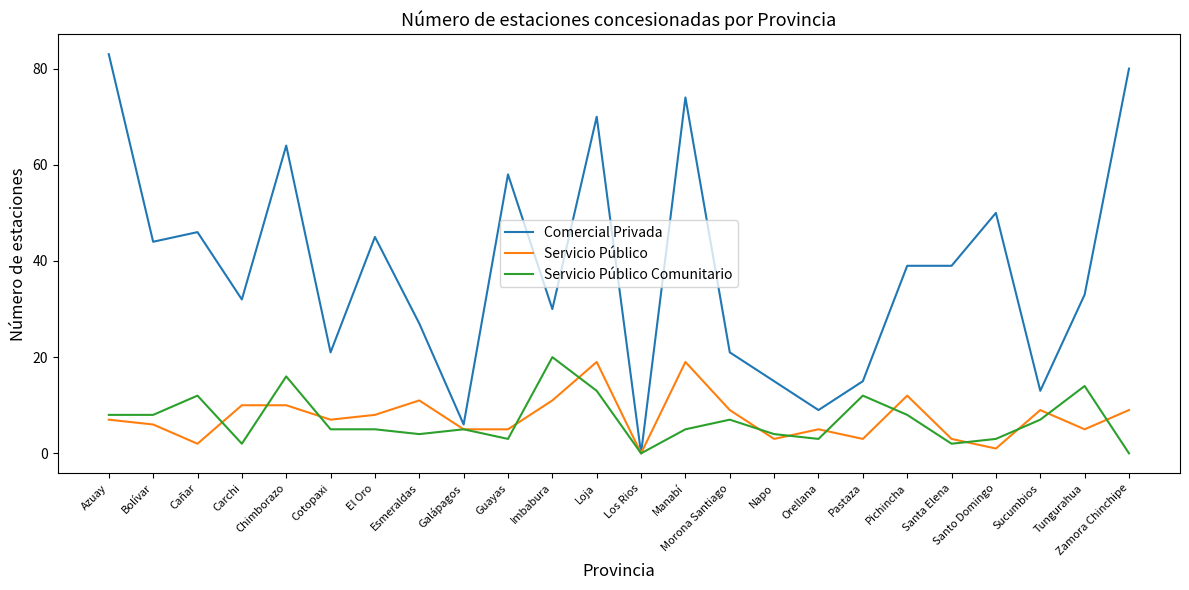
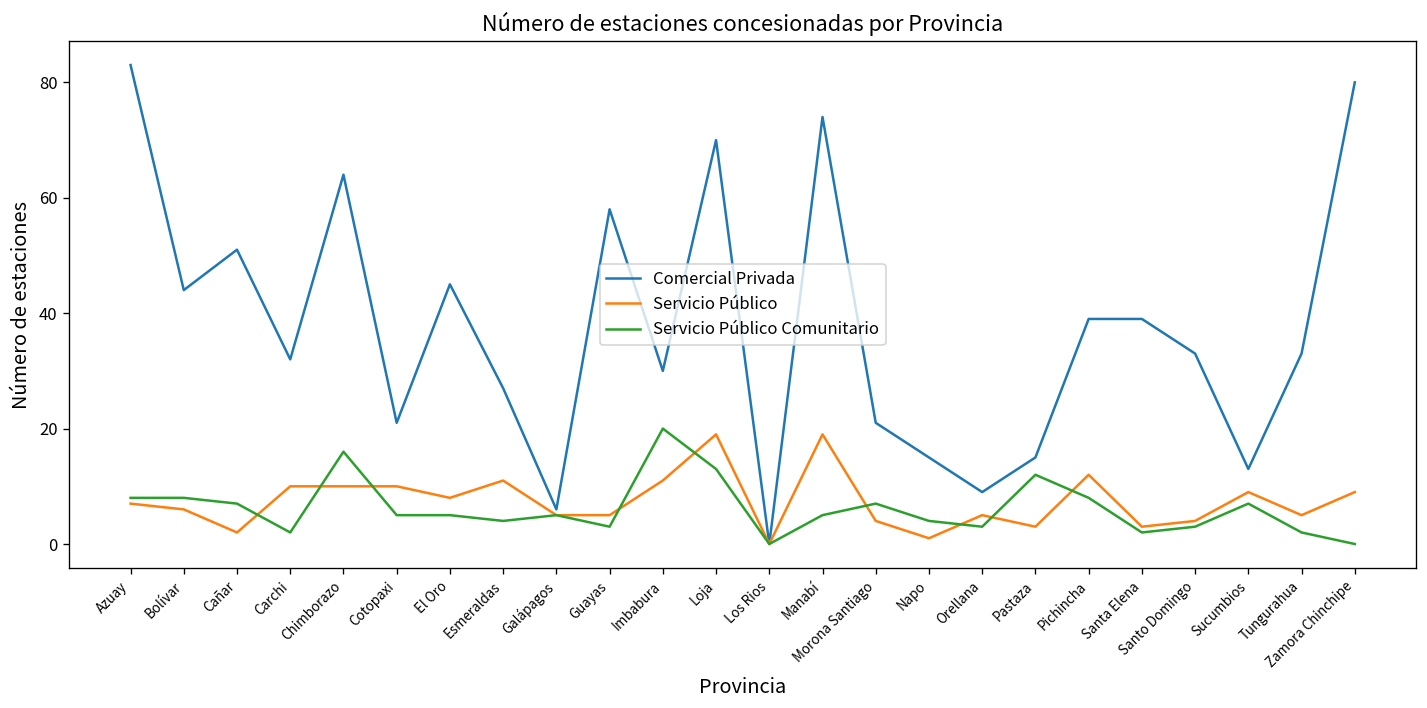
  {
    "Comercial Privada": {
      "Azuay": 83,
      "Bolívar": 44,
-     "Cañar": 46,
+     "Cañar": 51,
      "Carchi": 32,
      "Chimborazo": 64,
      "Cotopaxi": 21,
      "El Oro": 45,
      "Esmeraldas": 27,
      "Galápagos": 6,
      "Guayas": 58,
      "Imbabura": 30,
      "Loja": 70,
      "Manabí": 74,
      "Morona Santiago": 21,
      "Napo": 15,
      "Orellana": 9,
      "Pastaza": 15,
      "Pichincha": 39,
      "Santa Elena": 39,
-     "Santo Domingo": 50,
+     "Santo Domingo": 33,
      "Sucumbios": 13,
      "Tungurahua": 33,
      "Zamora Chinchipe": 80
    },
    "Servicio Público": {
      "Azuay": 7,
      "Bolívar": 6,
      "Cañar": 2,
      "Carchi": 10,
      "Chimborazo": 10,
-     "Cotopaxi": 7,
+     "Cotopaxi": 10,
      "El Oro": 8,
      "Esmeraldas": 11,
      "Guayas": 5,
      "Imbabura": 11,
      "Loja": 19,
      "Manabí": 19,
-     "Morona Santiago": 9,
-     "Napo": 3,
+     "Morona Santiago": 4,
+     "Napo": 1,
      "Orellana": 5,
      "Pastaza": 3,
      "Pichincha": 12,
      "Santa Elena": 3,
-     "Santo Domingo": 1,
+     "Santo Domingo": 4,
      "Sucumbios": 9,
      "Tungurahua": 5,
      "Zamora Chinchipe": 9
    },
    "Servicio Público Comunitario": {
      "Azuay": 8,
      "Bolívar": 8,
-     "Cañar": 12,
+     "Cañar": 7,
      "Carchi": 2,
      "Chimborazo": 16,
      "Cotopaxi": 5,
      "El Oro": 5,
      "Esmeraldas": 4,
      "Guayas": 3,
      "Imbabura": 20,
      "Loja": 13,
      "Manabí": 5,
      "Morona Santiago": 7,
      "Napo": 4,
      "Orellana": 3,
      "Pastaza": 12,
      "Pichincha": 8,
      "Santa Elena": 2,
      "Santo Domingo": 3,
      "Sucumbios": 7,
-     "Tungurahua": 14,
+     "Tungurahua": 2,
      "Zamora Chinchipe": 0
    }
  }
